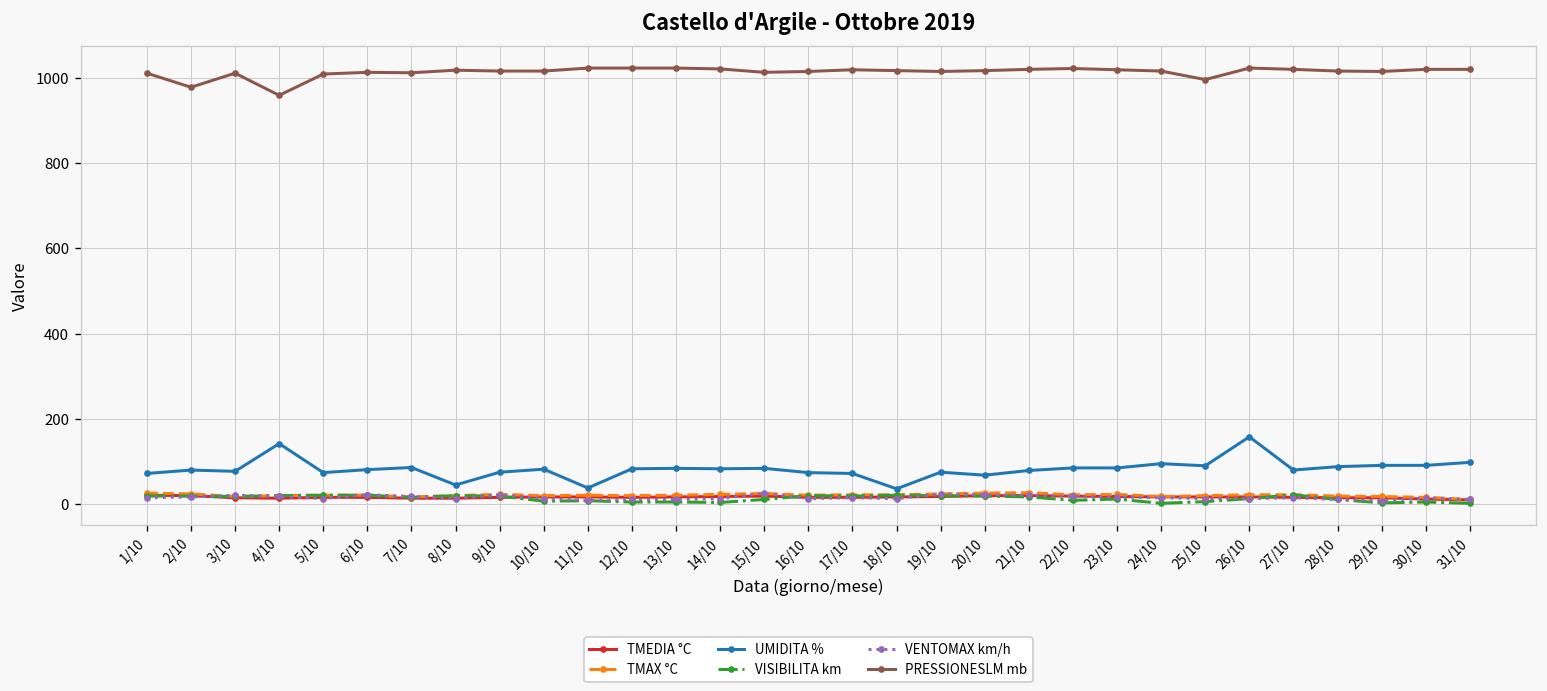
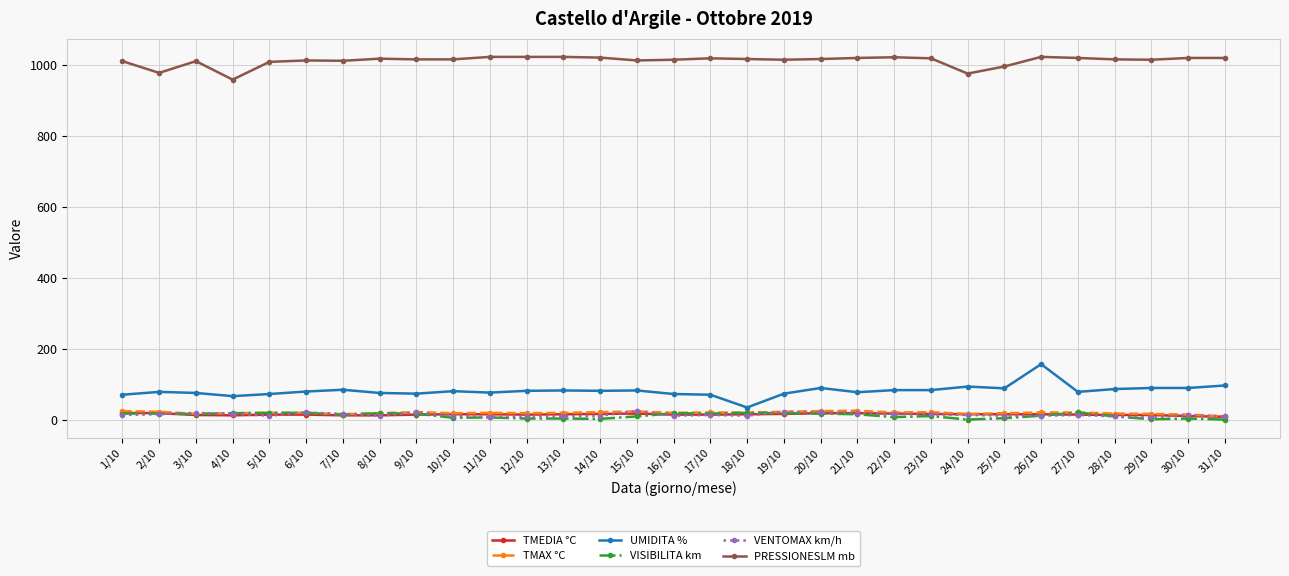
  {
    "UMIDITA %": {
      "1/10": 70,
      "2/10": 80,
      "3/10": 80,
-     "4/10": 140,
+     "4/10": 70,
      "5/10": 70,
      "6/10": 80,
      "7/10": 90,
-     "8/10": 50,
+     "8/10": 80,
      "9/10": 80,
      "10/10": 80,
-     "11/10": 40,
+     "11/10": 80,
      "12/10": 80,
      "13/10": 80,
      "14/10": 80,
      "15/10": 80,
      "16/10": 70,
      "17/10": 70,
      "18/10": 40,
      "19/10": 80,
-     "20/10": 70,
+     "20/10": 90,
      "21/10": 80,
      "22/10": 90,
      "23/10": 90,
      "24/10": 100,
      "25/10": 90,
      "26/10": 160,
      "27/10": 80,
      "28/10": 90,
      "29/10": 90,
      "30/10": 90,
      "31/10": 100
    },
    "VISIBILITA km": {
      "14/10": 0,
      "15/10": 10,
      "22/10": 10,
      "24/10": 0,
      "31/10": 0
    },
    "PRESSIONESLM mb": {
      "1/10": 1010,
      "2/10": 980,
      "3/10": 1010,
      "4/10": 960,
      "5/10": 1010,
      "6/10": 1010,
      "7/10": 1010,
      "8/10": 1020,
      "9/10": 1020,
      "10/10": 1020,
      "11/10": 1020,
      "12/10": 1020,
      "13/10": 1020,
      "14/10": 1020,
      "15/10": 1010,
      "16/10": 1020,
      "17/10": 1020,
      "18/10": 1020,
      "19/10": 1020,
      "20/10": 1020,
      "21/10": 1020,
      "22/10": 1020,
      "23/10": 1020,
-     "24/10": 1020,
+     "24/10": 980,
      "25/10": 1000,
      "26/10": 1020,
      "27/10": 1020,
      "28/10": 1020,
      "29/10": 1020,
      "30/10": 1020,
      "31/10": 1020
    }
  }
